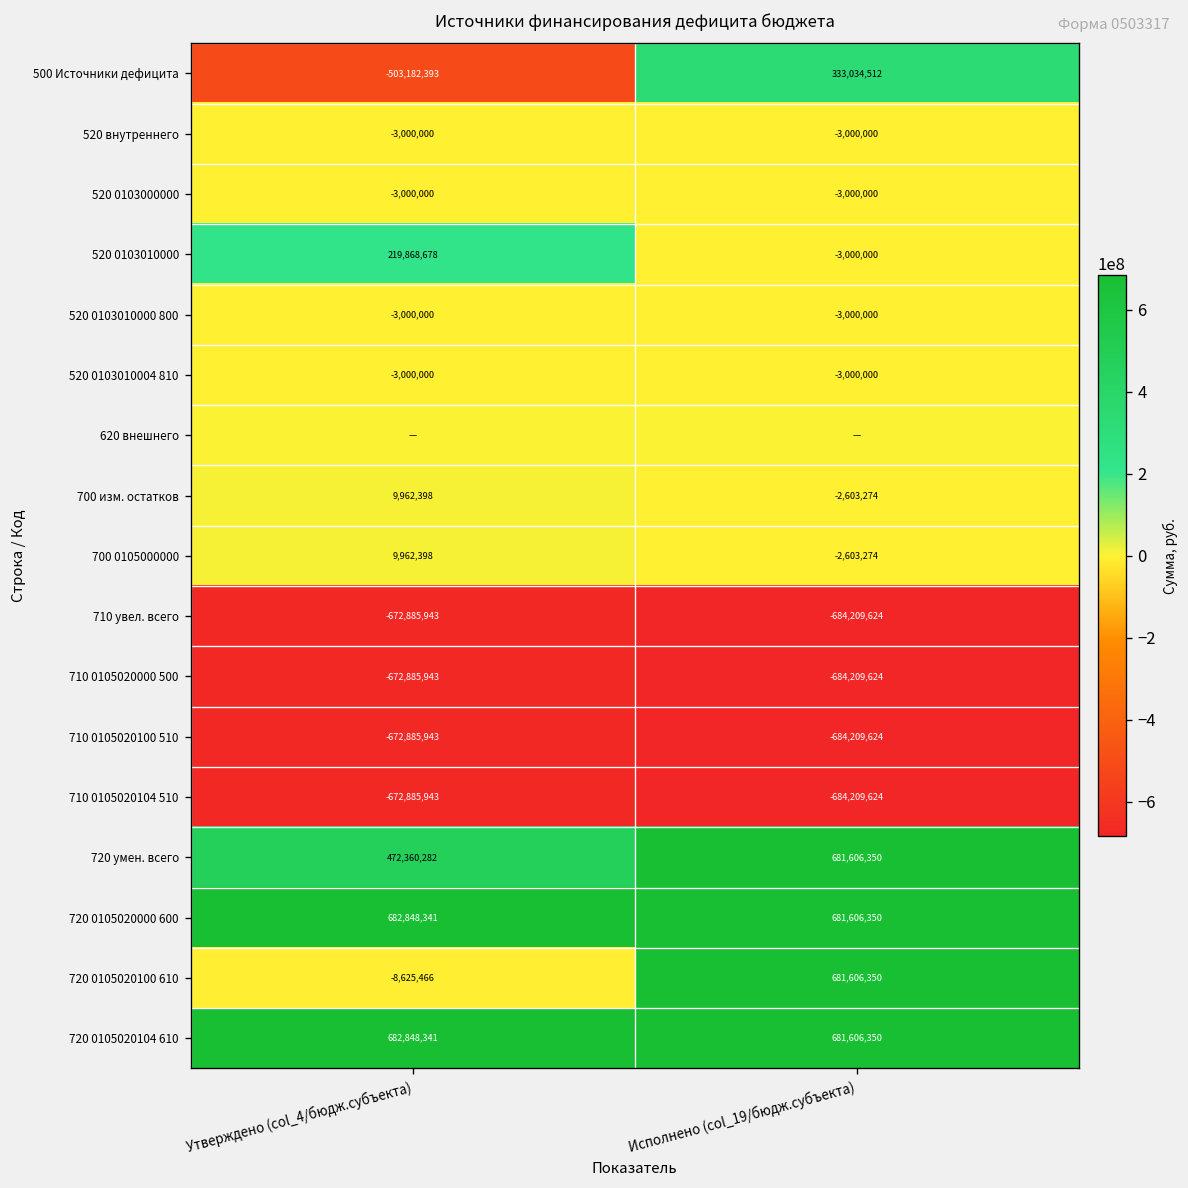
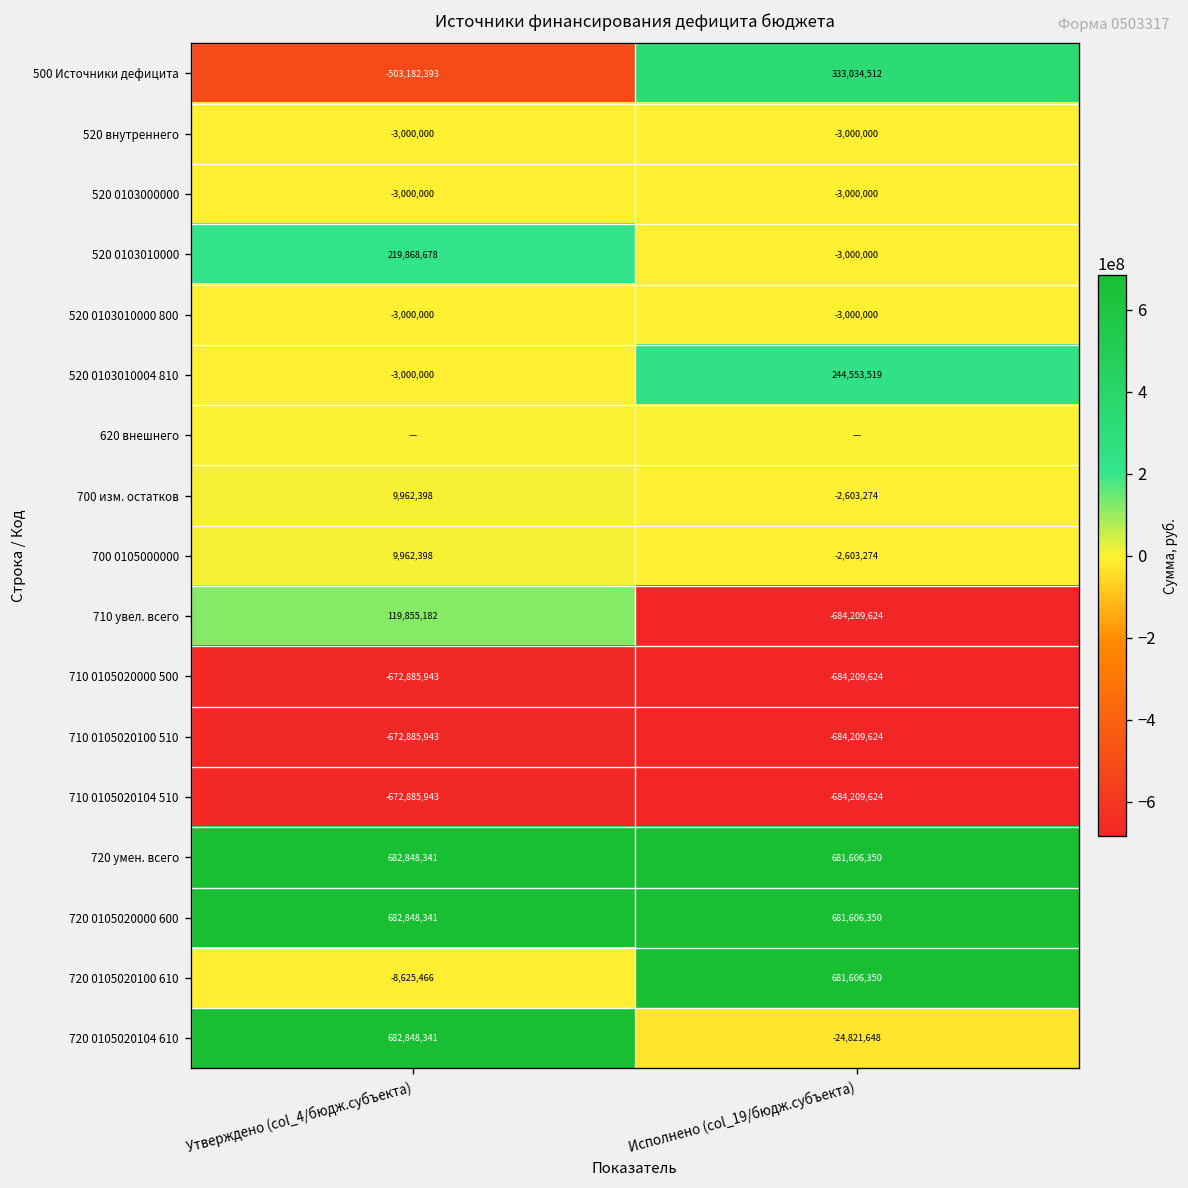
  {
    "500 Источники дефицита": {
      "Утверждено (col_4/бюдж.субъекта)": "-503,182,393",
      "Исполнено (col_19/бюдж.субъекта)": "333,034,512"
    },
    "520 внутреннего": {
      "Утверждено (col_4/бюдж.субъекта)": "-3,000,000",
      "Исполнено (col_19/бюдж.субъекта)": "-3,000,000"
    },
    "520 0103000000": {
      "Утверждено (col_4/бюдж.субъекта)": "-3,000,000",
      "Исполнено (col_19/бюдж.субъекта)": "-3,000,000"
    },
    "520 0103010000": {
      "Утверждено (col_4/бюдж.субъекта)": "219,868,678",
      "Исполнено (col_19/бюдж.субъекта)": "-3,000,000"
    },
    "520 0103010000 800": {
      "Утверждено (col_4/бюдж.субъекта)": "-3,000,000",
      "Исполнено (col_19/бюдж.субъекта)": "-3,000,000"
    },
    "520 0103010004 810": {
      "Утверждено (col_4/бюдж.субъекта)": "-3,000,000",
-     "Исполнено (col_19/бюдж.субъекта)": "-3,000,000"
+     "Исполнено (col_19/бюдж.субъекта)": "244,553,519"
    },
    "700 изм. остатков": {
      "Утверждено (col_4/бюдж.субъекта)": "9,962,398",
      "Исполнено (col_19/бюдж.субъекта)": "-2,603,274"
    },
    "700 0105000000": {
      "Утверждено (col_4/бюдж.субъекта)": "9,962,398",
      "Исполнено (col_19/бюдж.субъекта)": "-2,603,274"
    },
    "710 увел. всего": {
-     "Утверждено (col_4/бюдж.субъекта)": "-672,885,943",
+     "Утверждено (col_4/бюдж.субъекта)": "119,855,182",
      "Исполнено (col_19/бюдж.субъекта)": "-684,209,624"
    },
    "710 0105020000 500": {
      "Утверждено (col_4/бюдж.субъекта)": "-672,885,943",
      "Исполнено (col_19/бюдж.субъекта)": "-684,209,624"
    },
    "710 0105020100 510": {
      "Утверждено (col_4/бюдж.субъекта)": "-672,885,943",
      "Исполнено (col_19/бюдж.субъекта)": "-684,209,624"
    },
    "710 0105020104 510": {
      "Утверждено (col_4/бюдж.субъекта)": "-672,885,943",
      "Исполнено (col_19/бюдж.субъекта)": "-684,209,624"
    },
    "720 умен. всего": {
-     "Утверждено (col_4/бюдж.субъекта)": "472,360,282",
+     "Утверждено (col_4/бюдж.субъекта)": "682,848,341",
      "Исполнено (col_19/бюдж.субъекта)": "681,606,350"
    },
    "720 0105020000 600": {
      "Утверждено (col_4/бюдж.субъекта)": "682,848,341",
      "Исполнено (col_19/бюдж.субъекта)": "681,606,350"
    },
    "720 0105020100 610": {
      "Утверждено (col_4/бюдж.субъекта)": "-8,625,466",
      "Исполнено (col_19/бюдж.субъекта)": "681,606,350"
    },
    "720 0105020104 610": {
      "Утверждено (col_4/бюдж.субъекта)": "682,848,341",
-     "Исполнено (col_19/бюдж.субъекта)": "681,606,350"
+     "Исполнено (col_19/бюдж.субъекта)": "-24,821,648"
    }
  }
